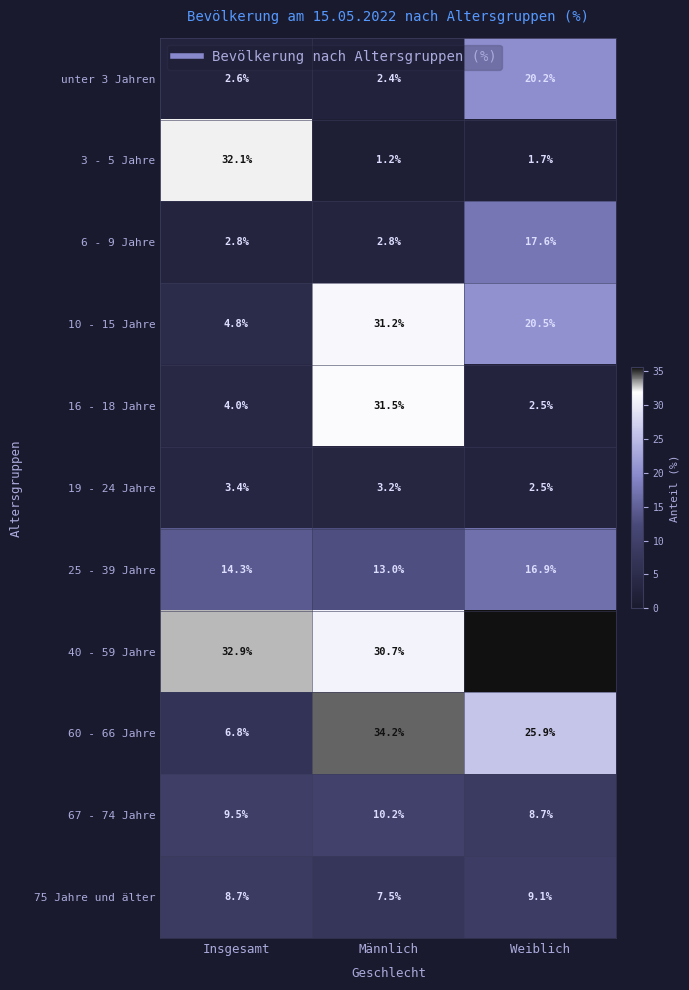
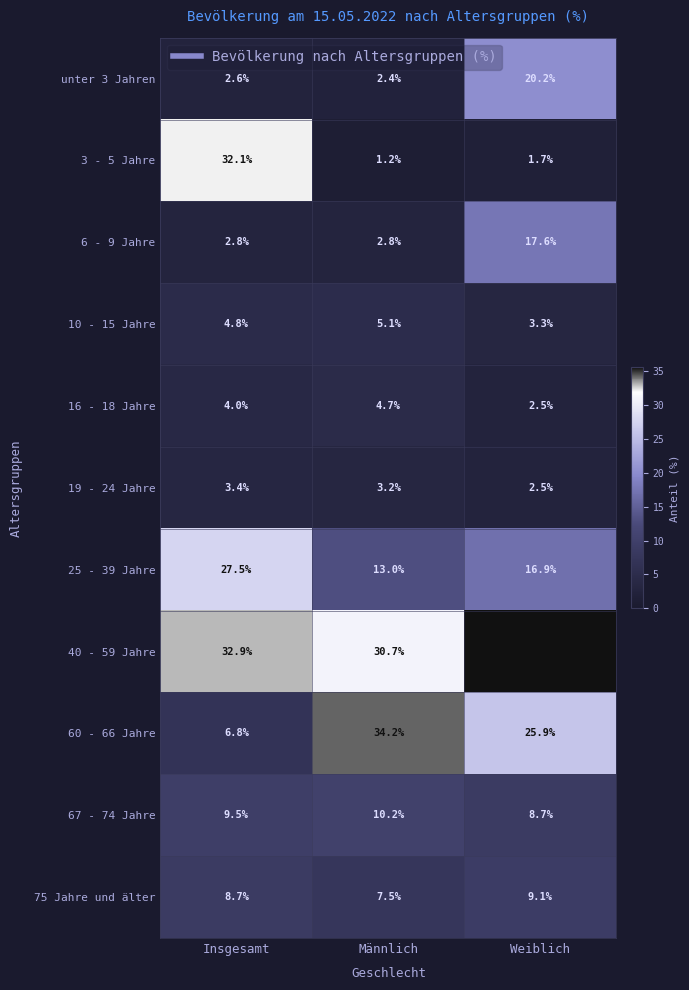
  {
    "unter 3 Jahren": {
      "Insgesamt": "2.6%",
      "Männlich": "2.4%",
      "Weiblich": "20.2%"
    },
    "3 - 5 Jahre": {
      "Insgesamt": "32.1%",
      "Männlich": "1.2%",
      "Weiblich": "1.7%"
    },
    "6 - 9 Jahre": {
      "Insgesamt": "2.8%",
      "Männlich": "2.8%",
      "Weiblich": "17.6%"
    },
    "10 - 15 Jahre": {
      "Insgesamt": "4.8%",
-     "Männlich": "31.2%",
-     "Weiblich": "20.5%"
+     "Männlich": "5.1%",
+     "Weiblich": "3.3%"
    },
    "16 - 18 Jahre": {
      "Insgesamt": "4.0%",
-     "Männlich": "31.5%",
+     "Männlich": "4.7%",
      "Weiblich": "2.5%"
    },
    "19 - 24 Jahre": {
      "Insgesamt": "3.4%",
      "Männlich": "3.2%",
      "Weiblich": "2.5%"
    },
    "25 - 39 Jahre": {
-     "Insgesamt": "14.3%",
+     "Insgesamt": "27.5%",
      "Männlich": "13.0%",
      "Weiblich": "16.9%"
    },
    "40 - 59 Jahre": {
      "Insgesamt": "32.9%",
      "Männlich": "30.7%"
    },
    "60 - 66 Jahre": {
      "Insgesamt": "6.8%",
      "Männlich": "34.2%",
      "Weiblich": "25.9%"
    },
    "67 - 74 Jahre": {
      "Insgesamt": "9.5%",
      "Männlich": "10.2%",
      "Weiblich": "8.7%"
    },
    "75 Jahre und älter": {
      "Insgesamt": "8.7%",
      "Männlich": "7.5%",
      "Weiblich": "9.1%"
    }
  }
